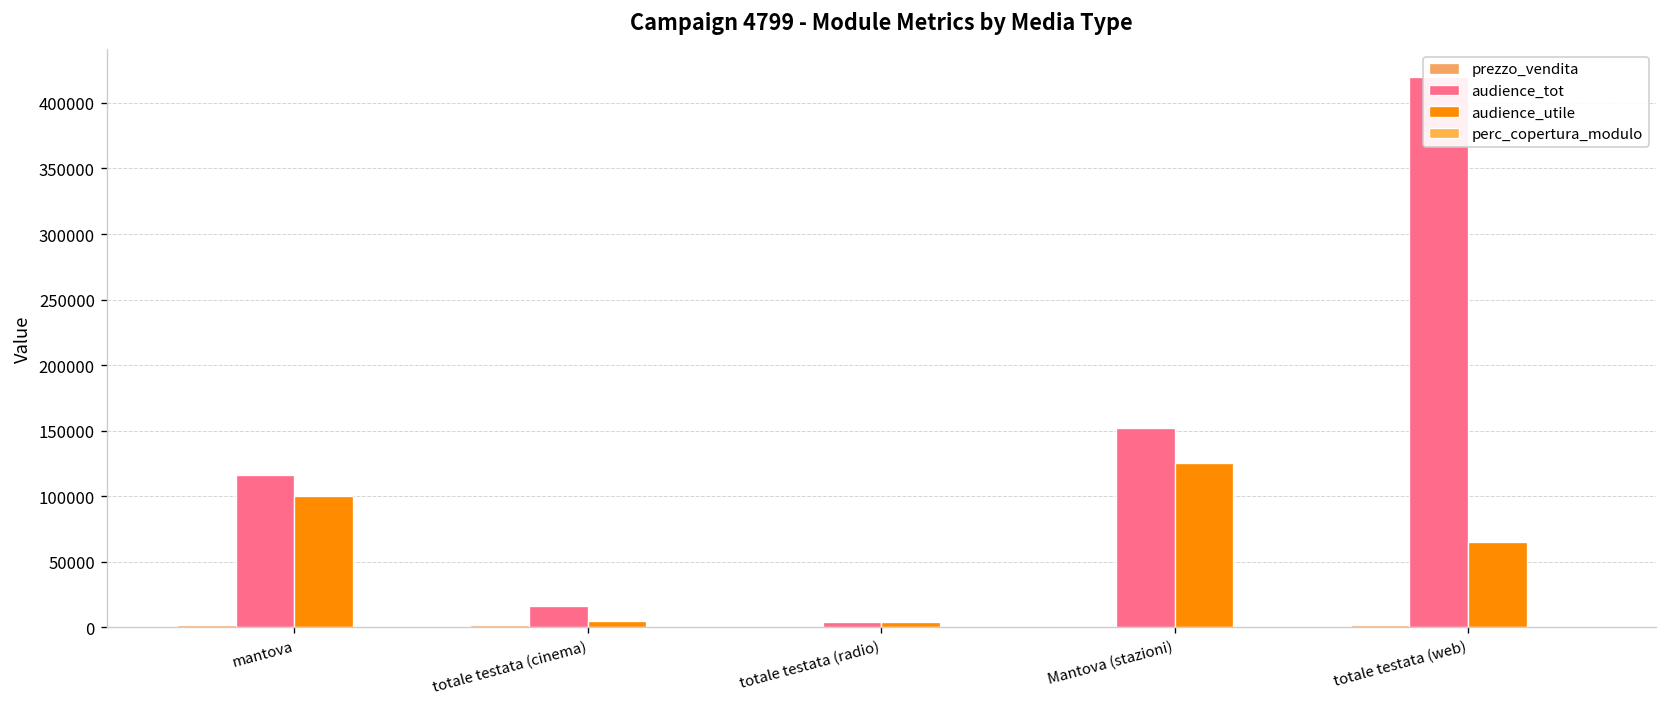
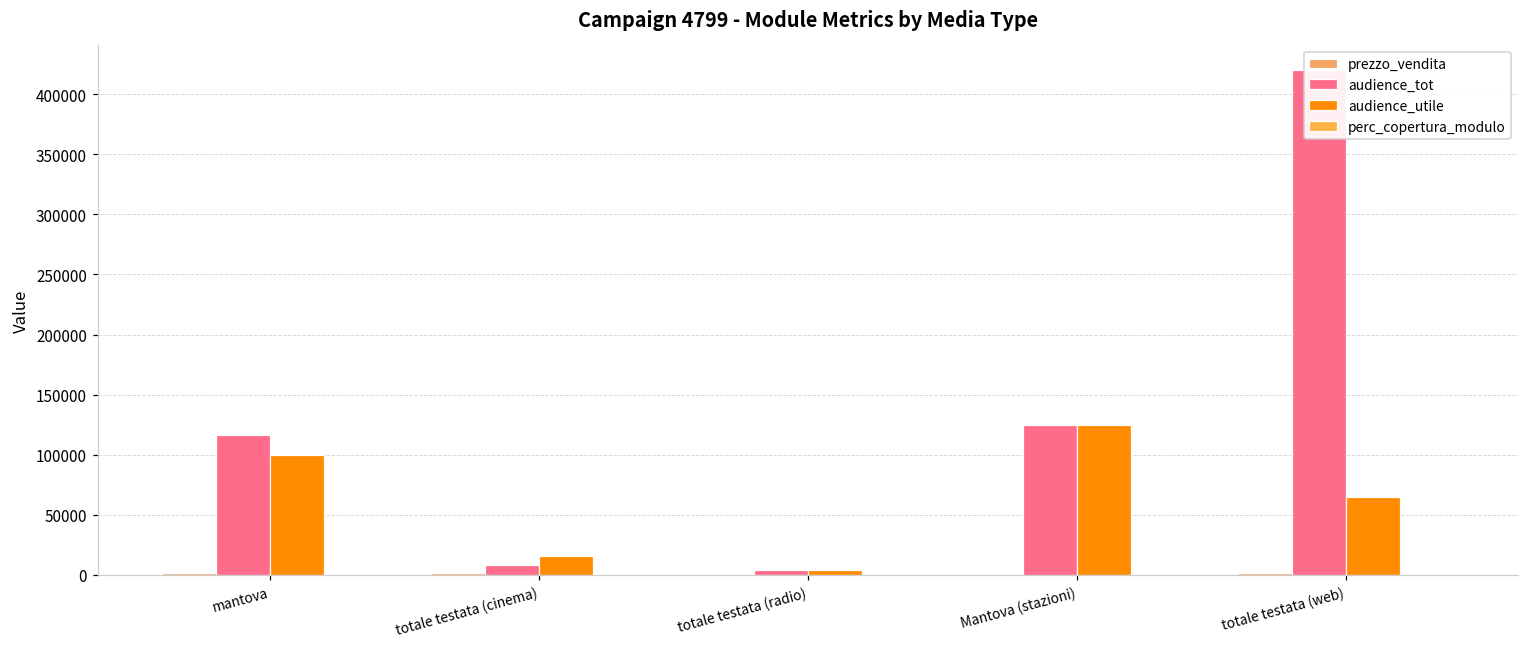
  {
    "audience_tot": {
      "mantova": 116000,
-     "totale testata (cinema)": 16000,
+     "totale testata (cinema)": 8000,
      "totale testata (radio)": 4000,
-     "Mantova (stazioni)": 152000
+     "Mantova (stazioni)": 125000
    },
    "audience_utile": {
      "mantova": 100000,
-     "totale testata (cinema)": 5000,
+     "totale testata (cinema)": 16000,
      "totale testata (radio)": 4000,
      "Mantova (stazioni)": 125000,
      "totale testata (web)": 65000
    }
  }
